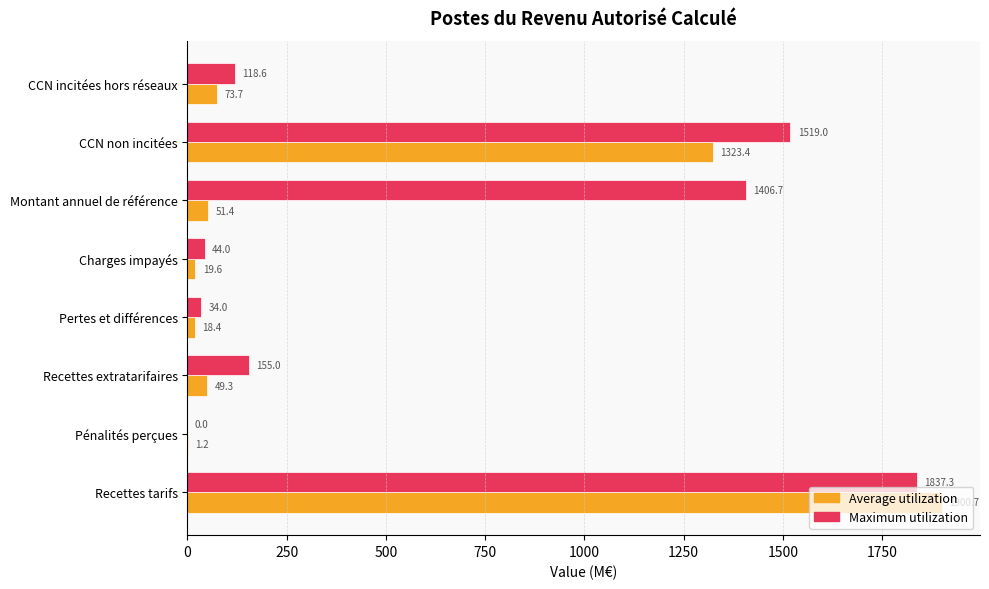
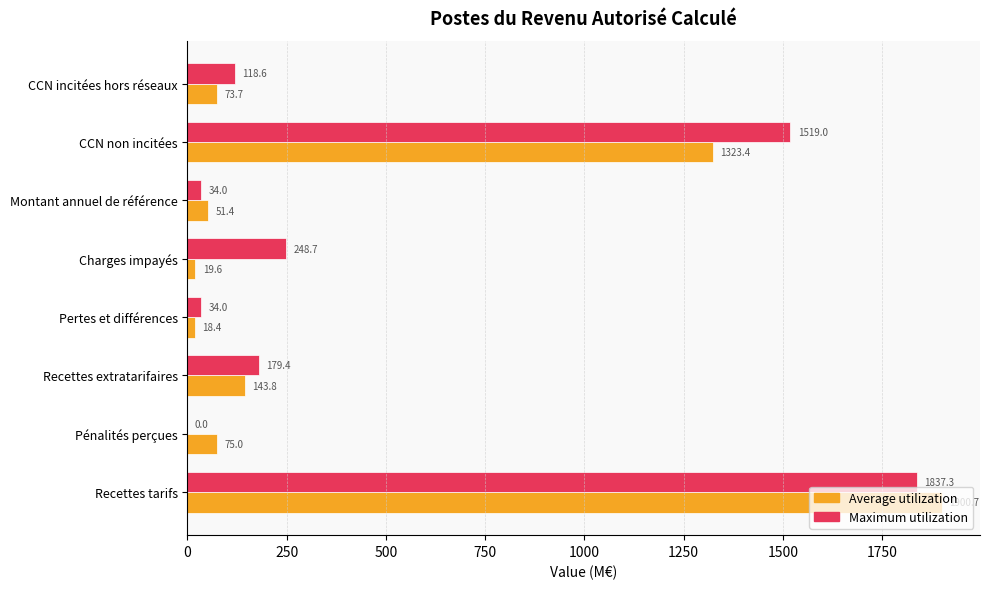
  {
    "Average utilization": {
      "CCN incitées hors réseaux": 73.7,
      "CCN non incitées": 1323.4,
      "Montant annuel de référence": 51.4,
      "Charges impayés": 19.6,
      "Pertes et différences": 18.4,
-     "Recettes extratarifaires": 49.3,
-     "Pénalités perçues": 1.2
+     "Recettes extratarifaires": 143.8,
+     "Pénalités perçues": 75.0
    },
    "Maximum utilization": {
      "CCN incitées hors réseaux": 118.6,
      "CCN non incitées": 1519.0,
-     "Montant annuel de référence": 1406.7,
-     "Charges impayés": 44.0,
+     "Montant annuel de référence": 34.0,
+     "Charges impayés": 248.7,
      "Pertes et différences": 34.0,
-     "Recettes extratarifaires": 155.0,
+     "Recettes extratarifaires": 179.4,
      "Pénalités perçues": 0.0
    }
  }
